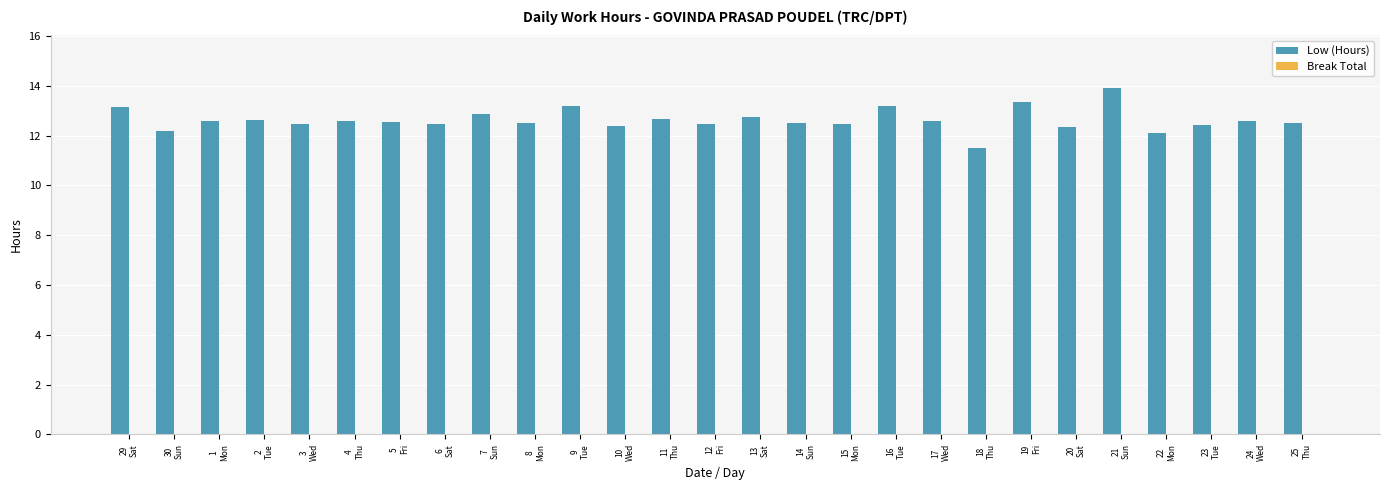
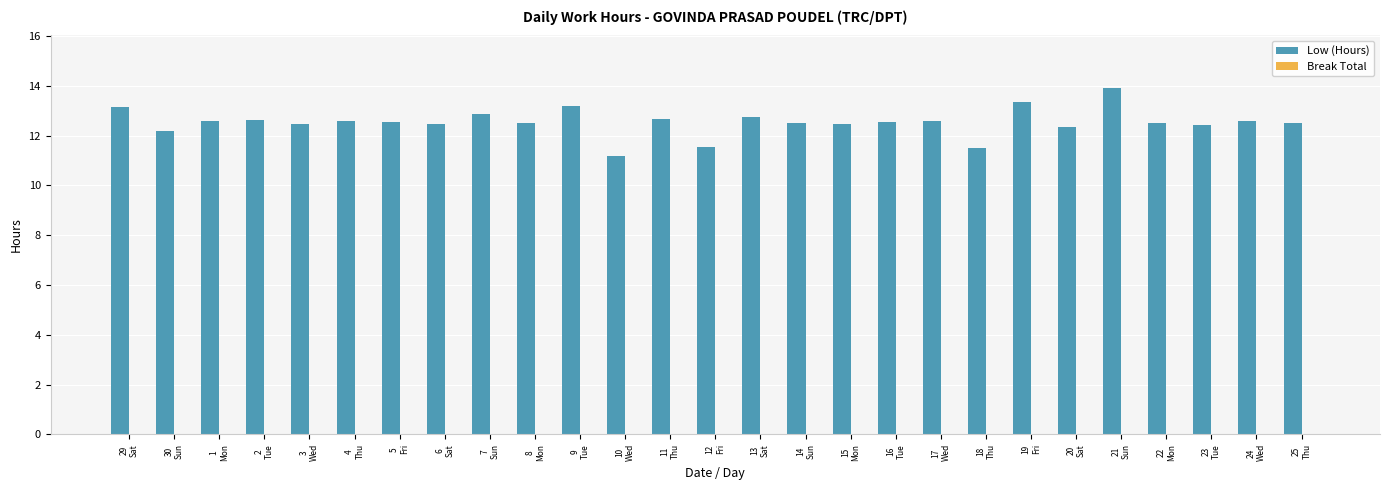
  {
    "Low (Hours)": {
      "29 Sat": 13.2,
      "30 Sun": 12.2,
      "1 Mon": 12.6,
      "2 Tue": 12.6,
      "3 Wed": 12.5,
      "4 Thu": 12.6,
      "5 Fri": 12.5,
      "6 Sat": 12.5,
      "7 Sun": 12.9,
      "8 Mon": 12.5,
      "9 Tue": 13.2,
-     "10 Wed": 12.4,
+     "10 Wed": 11.2,
      "11 Thu": 12.7,
-     "12 Fri": 12.5,
+     "12 Fri": 11.5,
      "13 Sat": 12.7,
      "14 Sun": 12.5,
      "15 Mon": 12.5,
-     "16 Tue": 13.2,
+     "16 Tue": 12.6,
      "17 Wed": 12.6,
      "18 Thu": 11.5,
      "19 Fri": 13.3,
      "20 Sat": 12.3,
      "21 Sun": 13.9,
-     "22 Mon": 12.1,
+     "22 Mon": 12.5,
      "23 Tue": 12.4,
      "24 Wed": 12.6,
      "25 Thu": 12.5
    },
    "Break Total": {
      "29 Sat": 0.0,
      "30 Sun": 0.0,
      "1 Mon": 0.0,
      "2 Tue": 0.0,
      "3 Wed": 0.0,
      "4 Thu": 0.0,
      "5 Fri": 0.0,
      "6 Sat": 0.0,
      "7 Sun": 0.0,
      "8 Mon": 0.0,
      "9 Tue": 0.0,
      "10 Wed": 0.0,
      "11 Thu": 0.0,
      "12 Fri": 0.0,
      "13 Sat": 0.0,
      "14 Sun": 0.0,
      "15 Mon": 0.0,
      "16 Tue": 0.0,
      "17 Wed": 0.0,
      "18 Thu": 0.0,
      "19 Fri": 0.0,
      "20 Sat": 0.0,
      "21 Sun": 0.0,
      "22 Mon": 0.0,
      "23 Tue": 0.0,
      "24 Wed": 0.0,
      "25 Thu": 0.0
    }
  }
